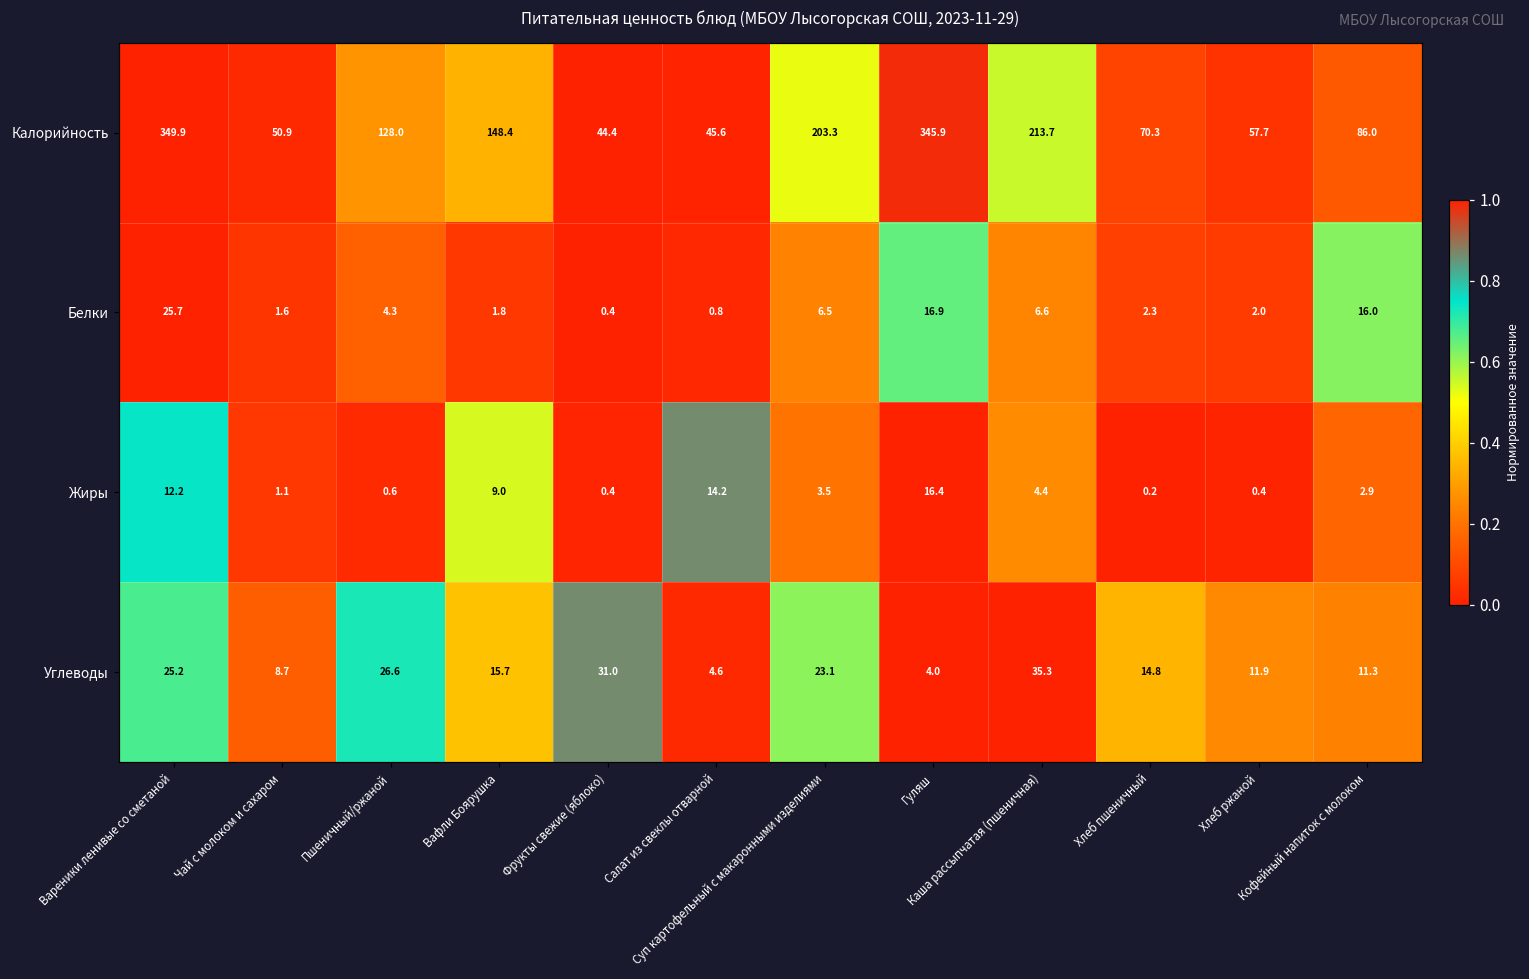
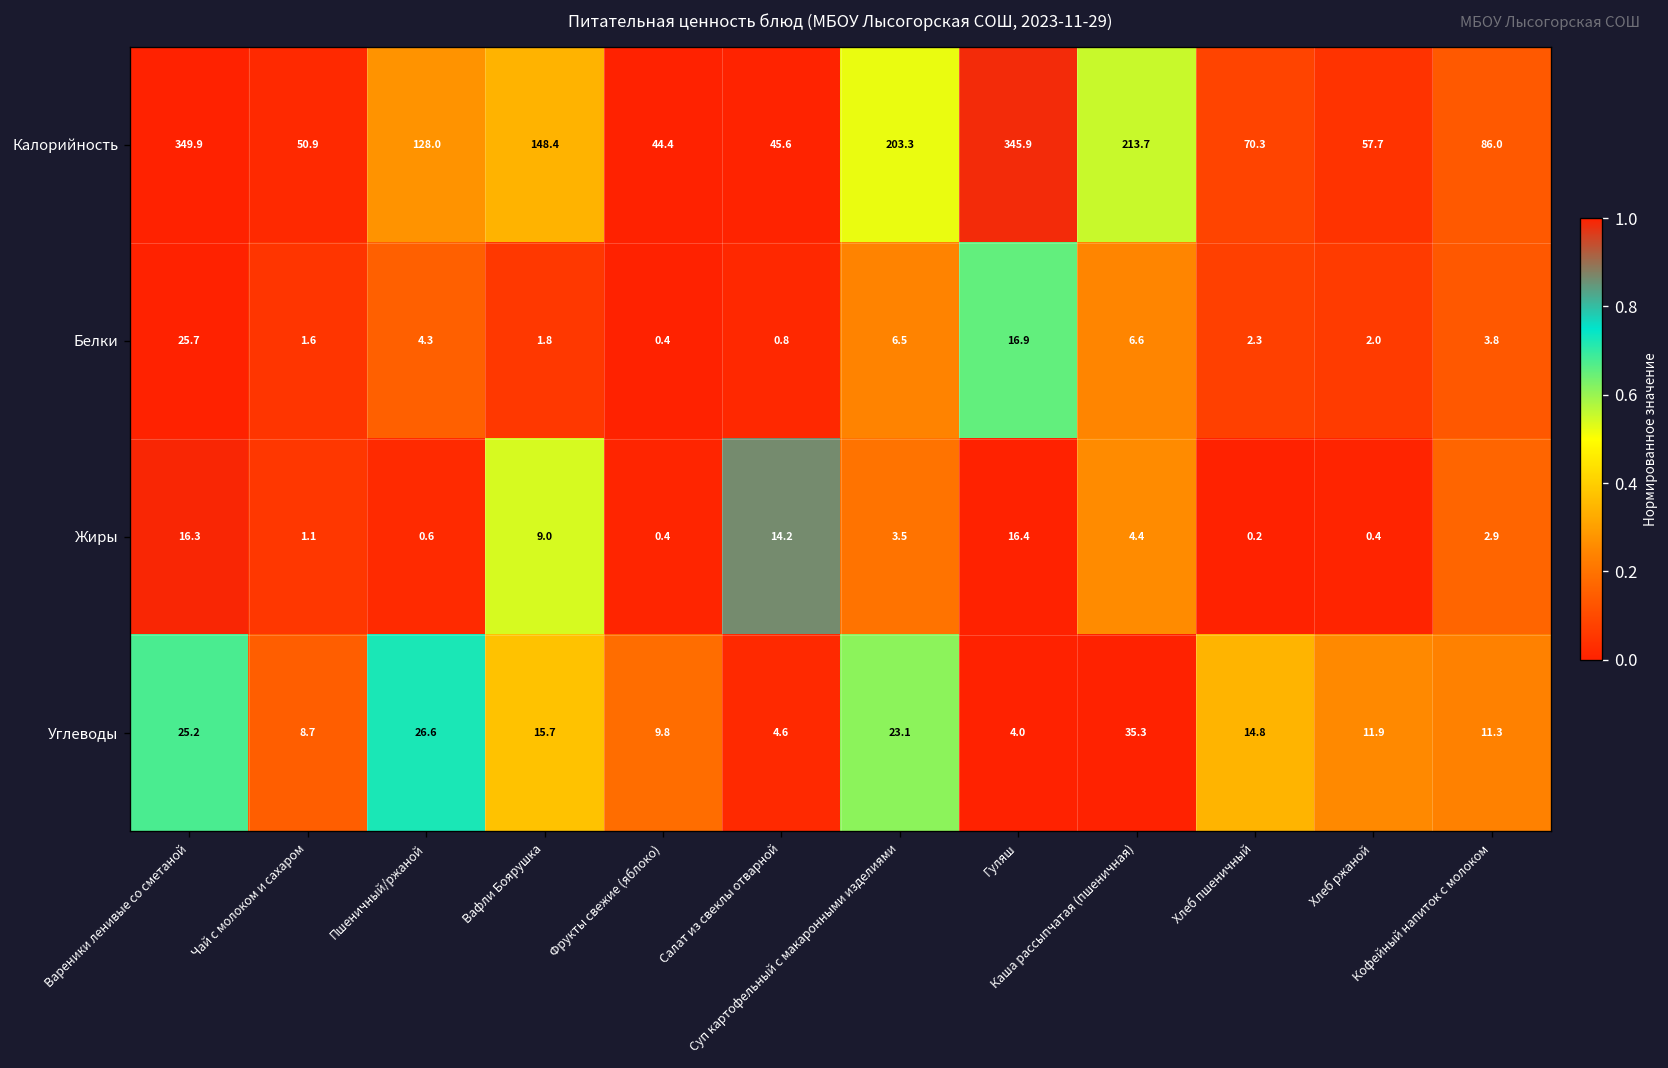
  {
    "Калорийность": {
      "Вареники ленивые со сметаной": 349.9,
      "Чай с молоком и сахаром": 50.9,
      "Пшеничный/ржаной": 128.0,
      "Вафли Боярушка": 148.4,
      "Фрукты свежие (яблоко)": 44.4,
      "Салат из свеклы отварной": 45.6,
      "Суп картофельный с макаронными изделиями": 203.3,
      "Гуляш": 345.9,
      "Каша рассыпчатая (пшеничная)": 213.7,
      "Хлеб пшеничный": 70.3,
      "Хлеб ржаной": 57.7,
      "Кофейный напиток с молоком": 86.0
    },
    "Белки": {
      "Вареники ленивые со сметаной": 25.7,
      "Чай с молоком и сахаром": 1.6,
      "Пшеничный/ржаной": 4.3,
      "Вафли Боярушка": 1.8,
      "Фрукты свежие (яблоко)": 0.4,
      "Салат из свеклы отварной": 0.8,
      "Суп картофельный с макаронными изделиями": 6.5,
      "Гуляш": 16.9,
      "Каша рассыпчатая (пшеничная)": 6.6,
      "Хлеб пшеничный": 2.3,
      "Хлеб ржаной": 2.0,
-     "Кофейный напиток с молоком": 16.0
+     "Кофейный напиток с молоком": 3.8
    },
    "Жиры": {
-     "Вареники ленивые со сметаной": 12.2,
+     "Вареники ленивые со сметаной": 16.3,
      "Чай с молоком и сахаром": 1.1,
      "Пшеничный/ржаной": 0.6,
      "Вафли Боярушка": 9.0,
      "Фрукты свежие (яблоко)": 0.4,
      "Салат из свеклы отварной": 14.2,
      "Суп картофельный с макаронными изделиями": 3.5,
      "Гуляш": 16.4,
      "Каша рассыпчатая (пшеничная)": 4.4,
      "Хлеб пшеничный": 0.2,
      "Хлеб ржаной": 0.4,
      "Кофейный напиток с молоком": 2.9
    },
    "Углеводы": {
      "Вареники ленивые со сметаной": 25.2,
      "Чай с молоком и сахаром": 8.7,
      "Пшеничный/ржаной": 26.6,
      "Вафли Боярушка": 15.7,
-     "Фрукты свежие (яблоко)": 31.0,
+     "Фрукты свежие (яблоко)": 9.8,
      "Салат из свеклы отварной": 4.6,
      "Суп картофельный с макаронными изделиями": 23.1,
      "Гуляш": 4.0,
      "Каша рассыпчатая (пшеничная)": 35.3,
      "Хлеб пшеничный": 14.8,
      "Хлеб ржаной": 11.9,
      "Кофейный напиток с молоком": 11.3
    }
  }
